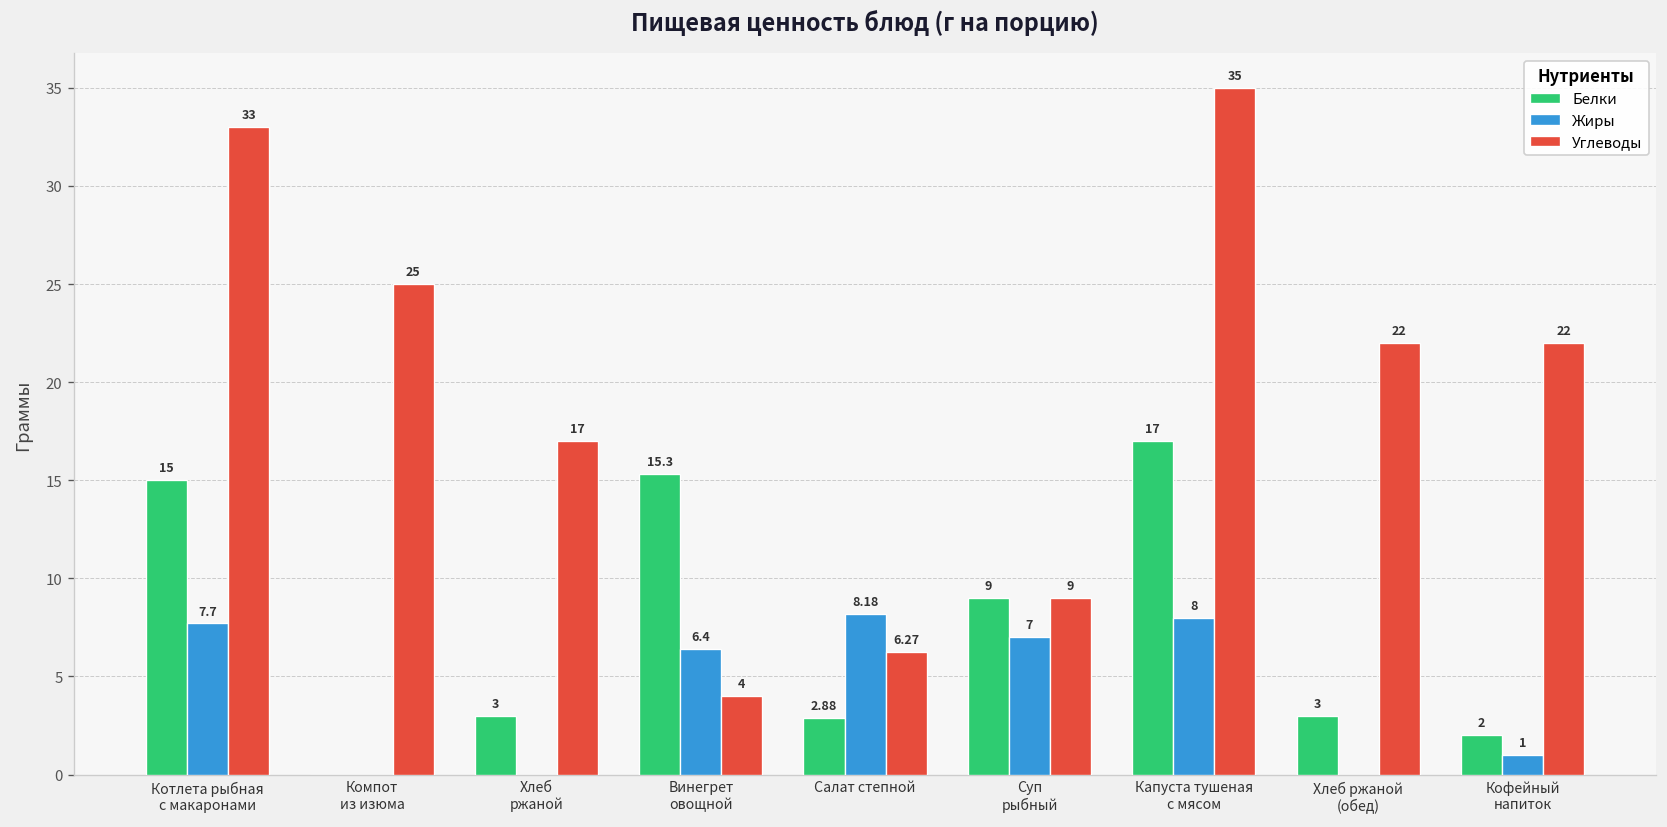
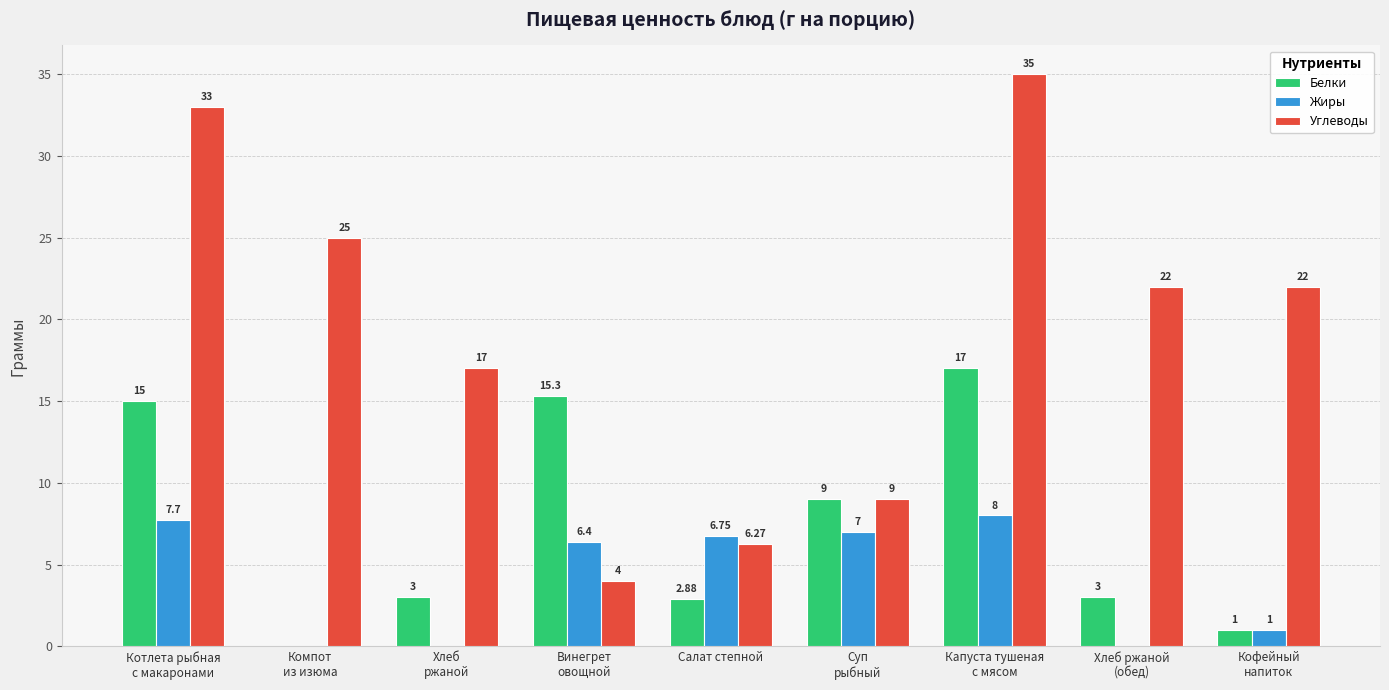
  {
    "Белки": {
      "Котлета рыбная с макаронами": 15,
      "Хлеб ржаной": 3,
      "Винегрет овощной": 15.3,
      "Салат степной": 2.88,
      "Суп рыбный": 9,
      "Капуста тушеная с мясом": 17,
      "Хлеб ржаной (обед)": 3,
-     "Кофейный напиток": 2
+     "Кофейный напиток": 1
    },
    "Жиры": {
      "Котлета рыбная с макаронами": 7.7,
      "Винегрет овощной": 6.4,
-     "Салат степной": 8.18,
+     "Салат степной": 6.75,
      "Суп рыбный": 7,
      "Капуста тушеная с мясом": 8,
      "Кофейный напиток": 1
    },
    "Углеводы": {
      "Котлета рыбная с макаронами": 33,
      "Компот из изюма": 25,
      "Хлеб ржаной": 17,
      "Винегрет овощной": 4,
      "Салат степной": 6.27,
      "Суп рыбный": 9,
      "Капуста тушеная с мясом": 35,
      "Хлеб ржаной (обед)": 22,
      "Кофейный напиток": 22
    }
  }
